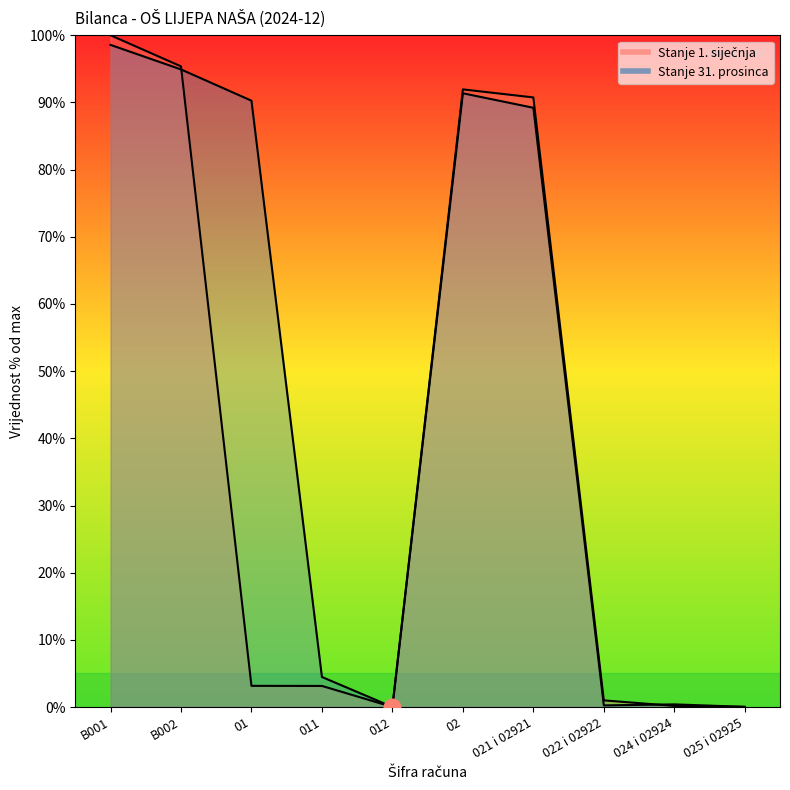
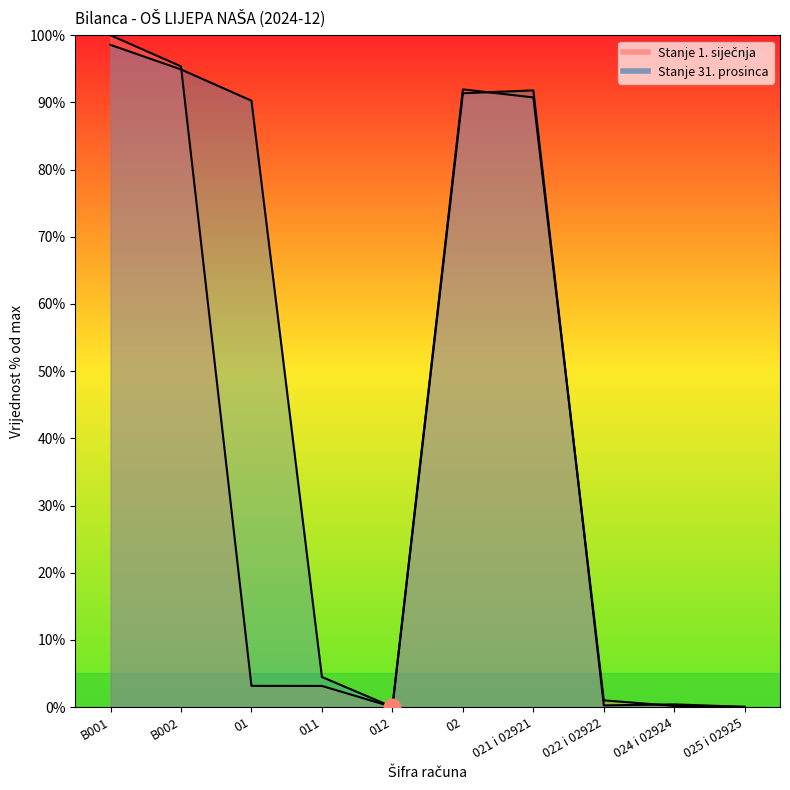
  {
    "Stanje 31. prosinca": {
      "B001": "99%",
      "B002": "95%",
      "01": "90%",
      "02": "91%",
-     "021 i 02921": "89%"
+     "021 i 02921": "92%"
    }
  }
